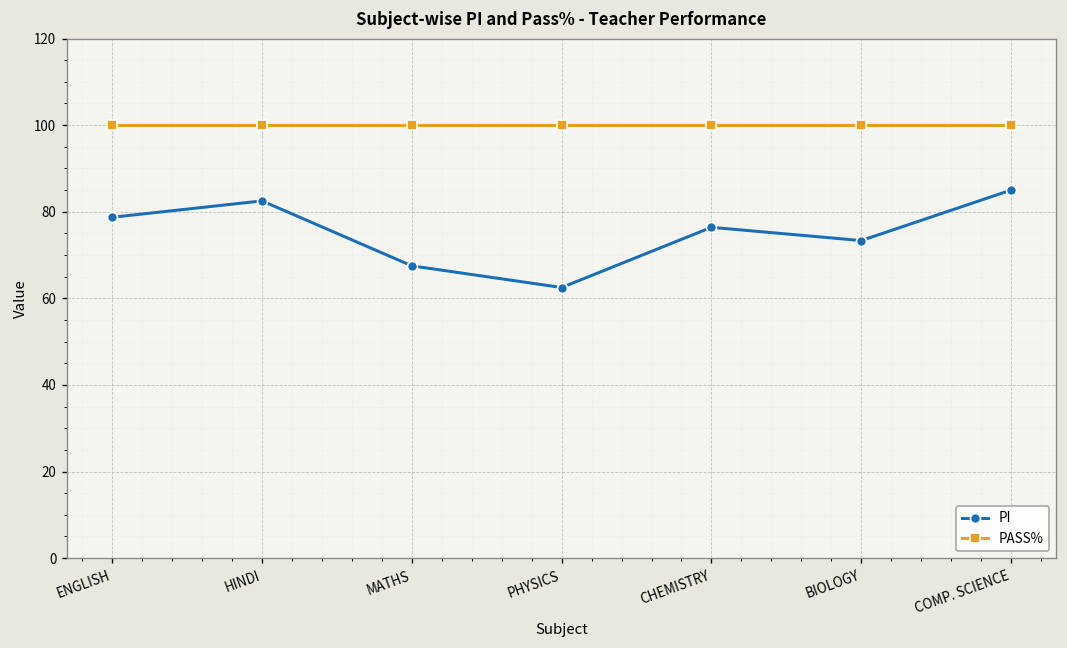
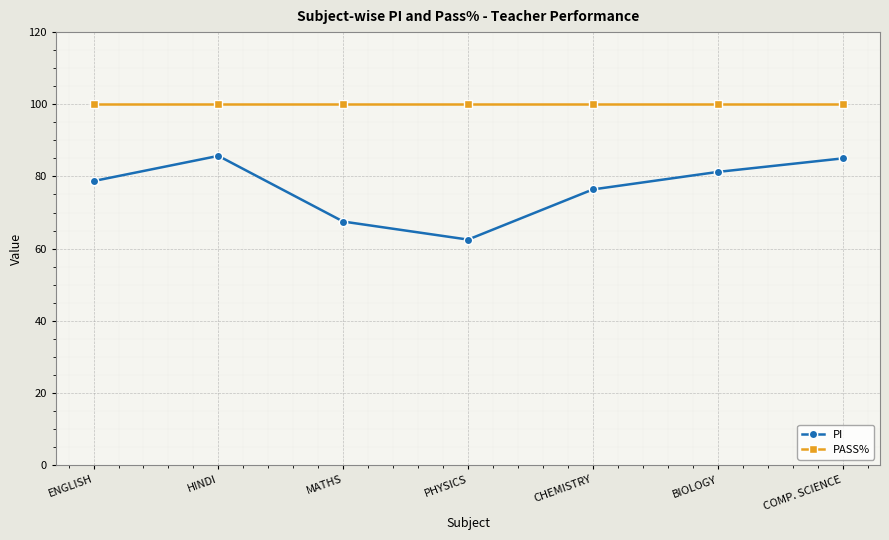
  {
    "PI": {
      "ENGLISH": 79,
-     "HINDI": 83,
+     "HINDI": 86,
      "MATHS": 68,
      "PHYSICS": 63,
      "CHEMISTRY": 76,
-     "BIOLOGY": 73,
+     "BIOLOGY": 81,
      "COMP. SCIENCE": 85
    },
    "PASS%": {
      "ENGLISH": 100,
      "HINDI": 100,
      "MATHS": 100,
      "PHYSICS": 100,
      "CHEMISTRY": 100,
      "BIOLOGY": 100,
      "COMP. SCIENCE": 100
    }
  }
